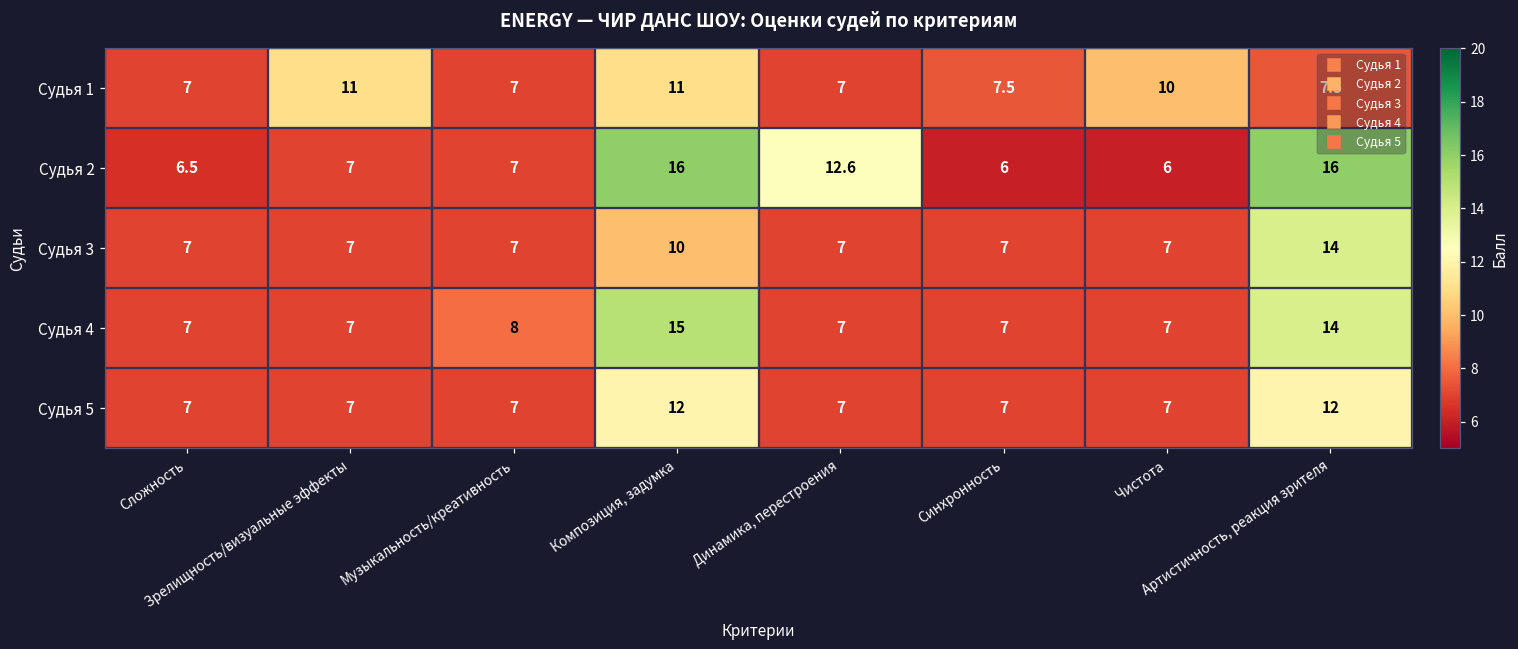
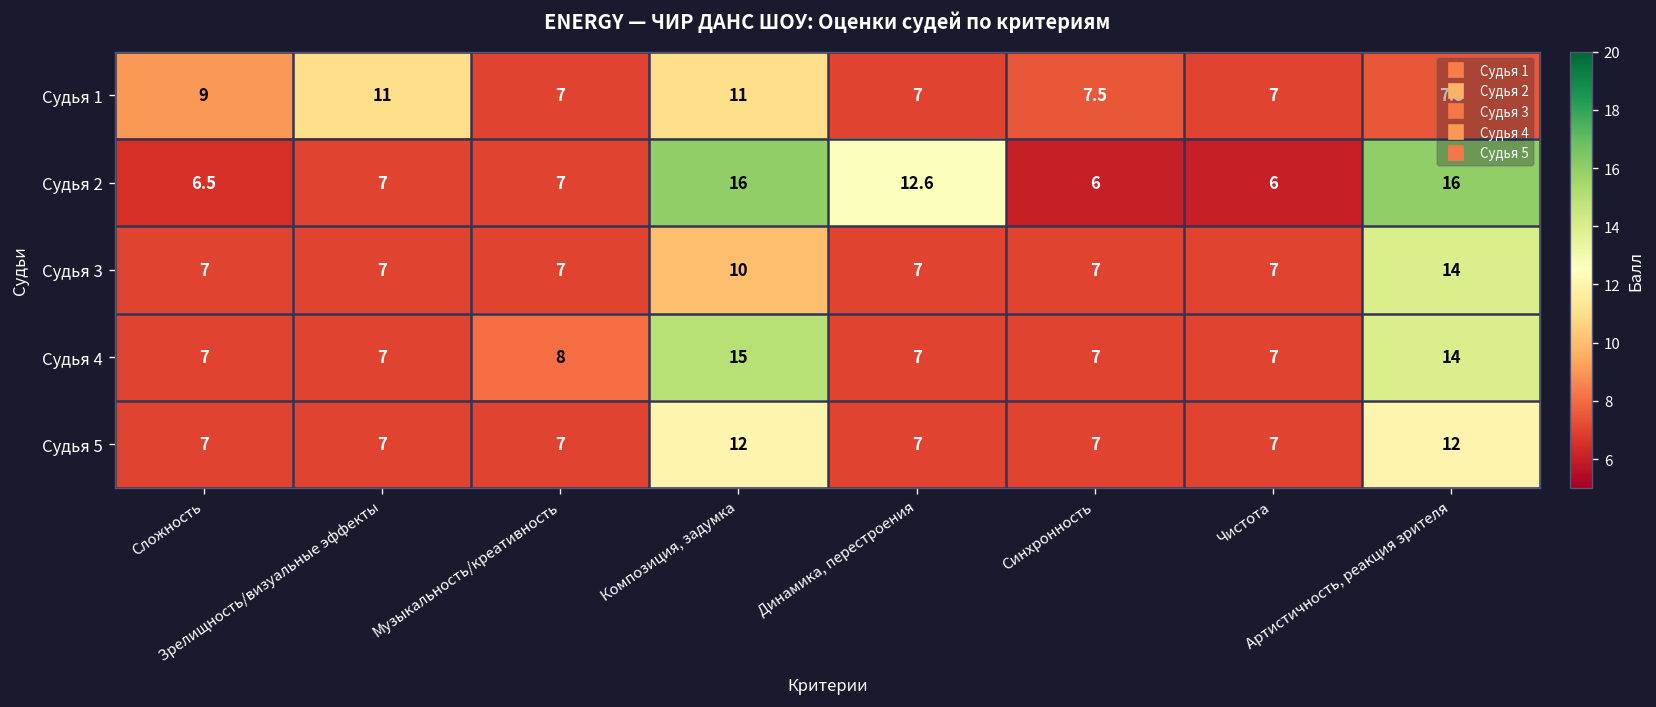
  {
    "Судья 1": {
-     "Сложность": 7,
+     "Сложность": 9,
      "Зрелищность/визуальные эффекты": 11,
      "Музыкальность/креативность": 7,
      "Композиция, задумка": 11,
      "Динамика, перестроения": 7,
      "Синхронность": 7.5,
-     "Чистота": 10
+     "Чистота": 7
    },
    "Судья 2": {
      "Сложность": 6.5,
      "Зрелищность/визуальные эффекты": 7,
      "Музыкальность/креативность": 7,
      "Композиция, задумка": 16,
      "Динамика, перестроения": 12.6,
      "Синхронность": 6,
      "Чистота": 6,
      "Артистичность, реакция зрителя": 16
    },
    "Судья 3": {
      "Сложность": 7,
      "Зрелищность/визуальные эффекты": 7,
      "Музыкальность/креативность": 7,
      "Композиция, задумка": 10,
      "Динамика, перестроения": 7,
      "Синхронность": 7,
      "Чистота": 7,
      "Артистичность, реакция зрителя": 14
    },
    "Судья 4": {
      "Сложность": 7,
      "Зрелищность/визуальные эффекты": 7,
      "Музыкальность/креативность": 8,
      "Композиция, задумка": 15,
      "Динамика, перестроения": 7,
      "Синхронность": 7,
      "Чистота": 7,
      "Артистичность, реакция зрителя": 14
    },
    "Судья 5": {
      "Сложность": 7,
      "Зрелищность/визуальные эффекты": 7,
      "Музыкальность/креативность": 7,
      "Композиция, задумка": 12,
      "Динамика, перестроения": 7,
      "Синхронность": 7,
      "Чистота": 7,
      "Артистичность, реакция зрителя": 12
    }
  }
